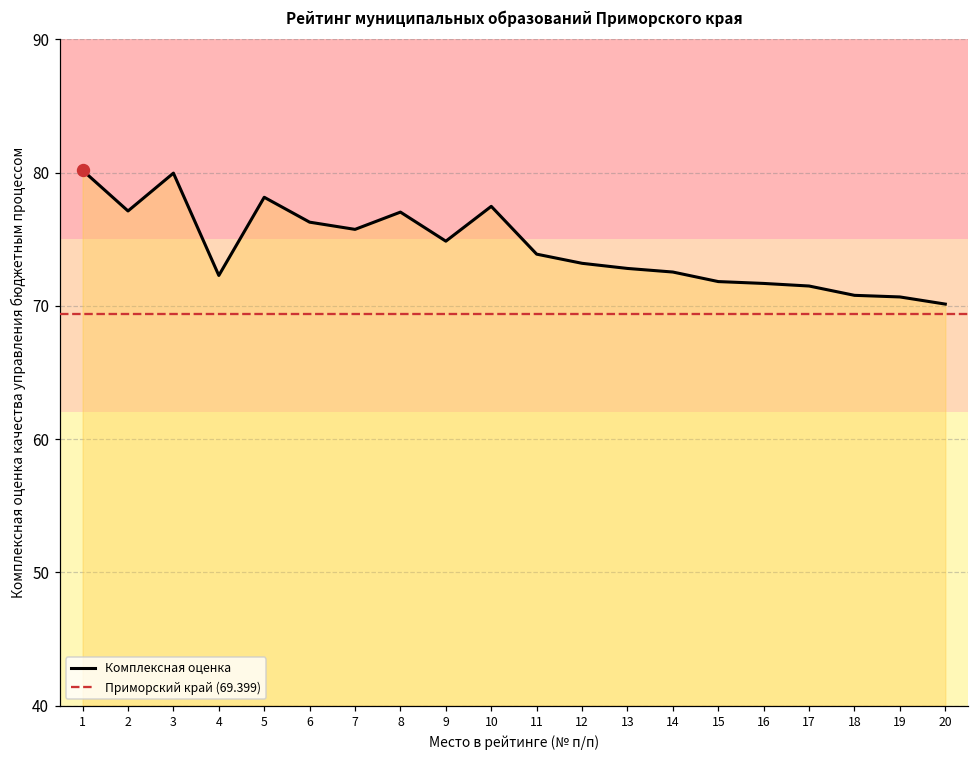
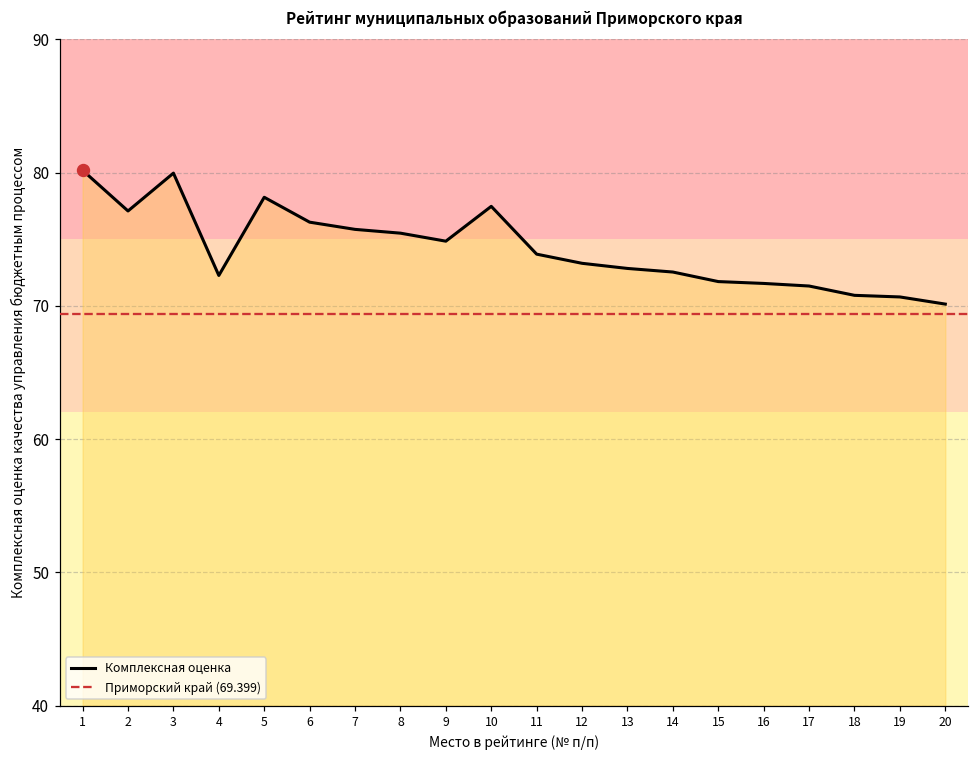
  {
    "Комплексная оценка": {
      "2": 77.1,
      "3": 80.0,
      "4": 72.3,
      "5": 78.1,
      "6": 76.3,
      "7": 75.7,
-     "8": 77.0,
+     "8": 75.5,
      "9": 74.8,
      "10": 77.5,
      "11": 73.9,
      "12": 73.2,
      "13": 72.8,
      "14": 72.5,
      "15": 71.8,
      "16": 71.7,
      "17": 71.5,
      "18": 70.8,
      "19": 70.7,
      "20": 70.1
    }
  }
